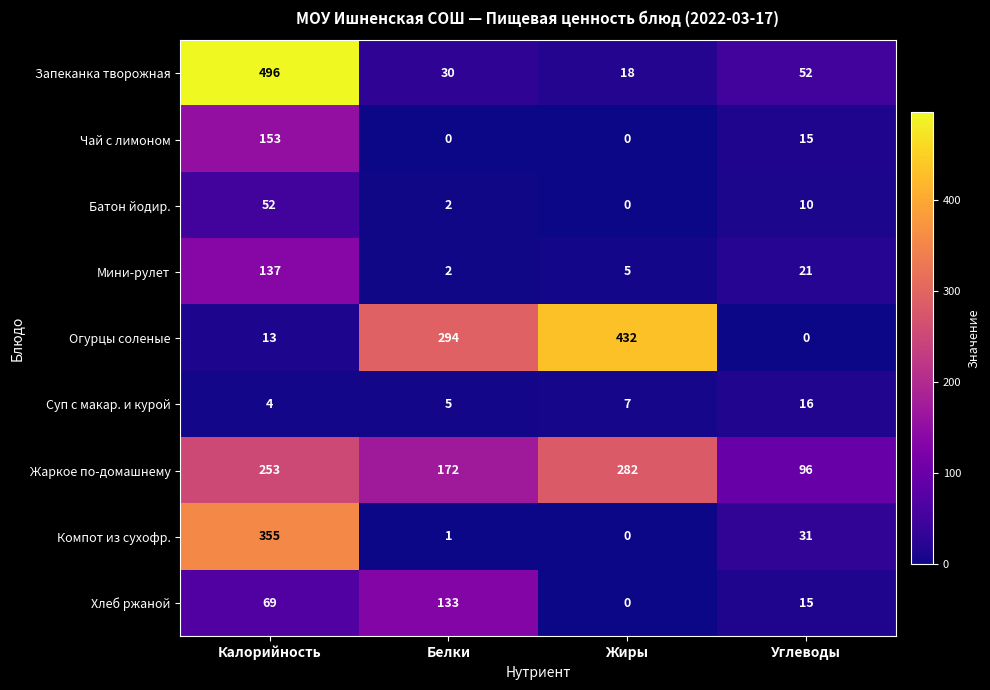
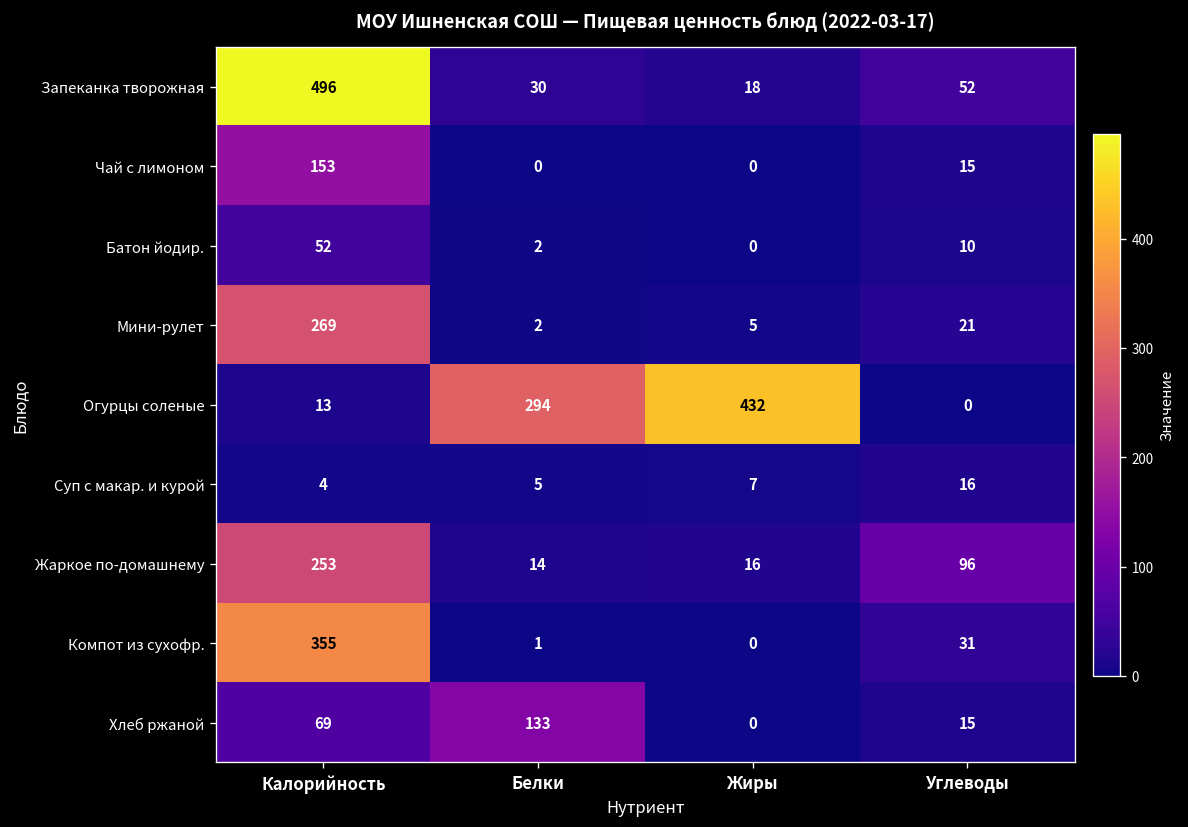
  {
    "Запеканка творожная": {
      "Калорийность": 496,
      "Белки": 30,
      "Жиры": 18,
      "Углеводы": 52
    },
    "Чай с лимоном": {
      "Калорийность": 153,
      "Белки": 0,
      "Жиры": 0,
      "Углеводы": 15
    },
    "Батон йодир.": {
      "Калорийность": 52,
      "Белки": 2,
      "Жиры": 0,
      "Углеводы": 10
    },
    "Мини-рулет": {
-     "Калорийность": 137,
+     "Калорийность": 269,
      "Белки": 2,
      "Жиры": 5,
      "Углеводы": 21
    },
    "Огурцы соленые": {
      "Калорийность": 13,
      "Белки": 294,
      "Жиры": 432,
      "Углеводы": 0
    },
    "Суп с макар. и курой": {
      "Калорийность": 4,
      "Белки": 5,
      "Жиры": 7,
      "Углеводы": 16
    },
    "Жаркое по-домашнему": {
      "Калорийность": 253,
-     "Белки": 172,
-     "Жиры": 282,
+     "Белки": 14,
+     "Жиры": 16,
      "Углеводы": 96
    },
    "Компот из сухофр.": {
      "Калорийность": 355,
      "Белки": 1,
      "Жиры": 0,
      "Углеводы": 31
    },
    "Хлеб ржаной": {
      "Калорийность": 69,
      "Белки": 133,
      "Жиры": 0,
      "Углеводы": 15
    }
  }
